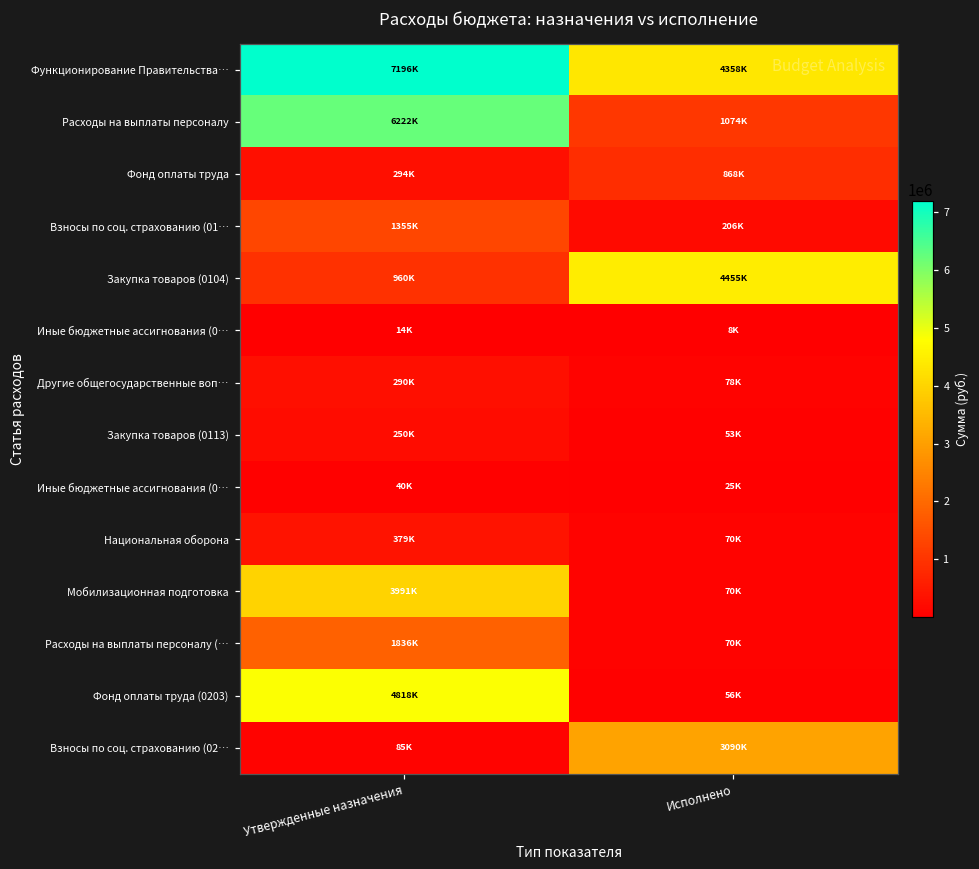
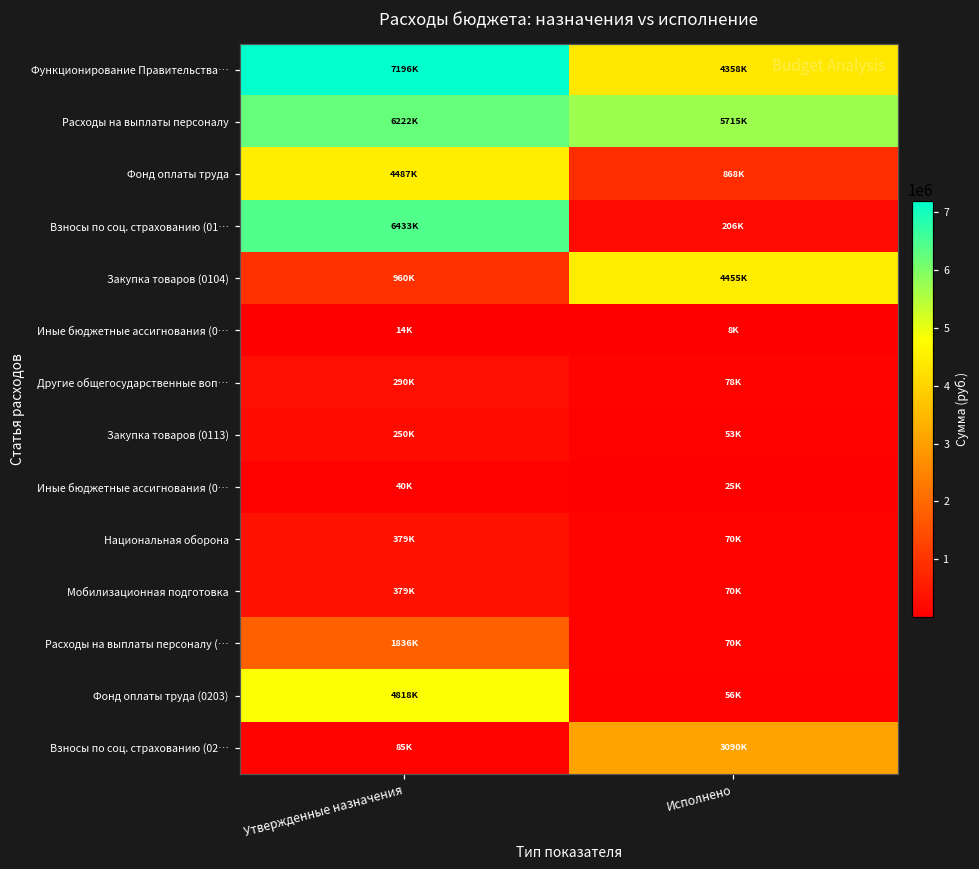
  {
    "Функционирование Правительства…": {
      "Утвержденные назначения": "7196K"
    },
    "Расходы на выплаты персоналу": {
      "Утвержденные назначения": "6222K",
-     "Исполнено": "1074K"
+     "Исполнено": "5715K"
    },
    "Фонд оплаты труда": {
-     "Утвержденные назначения": "294K",
+     "Утвержденные назначения": "4487K",
      "Исполнено": "868K"
    },
    "Взносы по соц. страхованию (01…": {
-     "Утвержденные назначения": "1355K",
+     "Утвержденные назначения": "6433K",
      "Исполнено": "206K"
    },
    "Закупка товаров (0104)": {
      "Утвержденные назначения": "960K",
      "Исполнено": "4455K"
    },
    "Другие общегосударственные воп…": {
      "Утвержденные назначения": "290K",
      "Исполнено": "78K"
    },
    "Закупка товаров (0113)": {
      "Утвержденные назначения": "250K",
      "Исполнено": "53K"
    },
    "Национальная оборона": {
      "Утвержденные назначения": "379K",
      "Исполнено": "70K"
    },
    "Мобилизационная подготовка": {
-     "Утвержденные назначения": "3991K",
+     "Утвержденные назначения": "379K",
      "Исполнено": "70K"
    },
    "Расходы на выплаты персоналу (…": {
      "Утвержденные назначения": "1836K",
      "Исполнено": "70K"
    },
    "Фонд оплаты труда (0203)": {
      "Утвержденные назначения": "4818K",
      "Исполнено": "56K"
    },
    "Взносы по соц. страхованию (02…": {
      "Утвержденные назначения": "85K",
      "Исполнено": "3090K"
    }
  }
